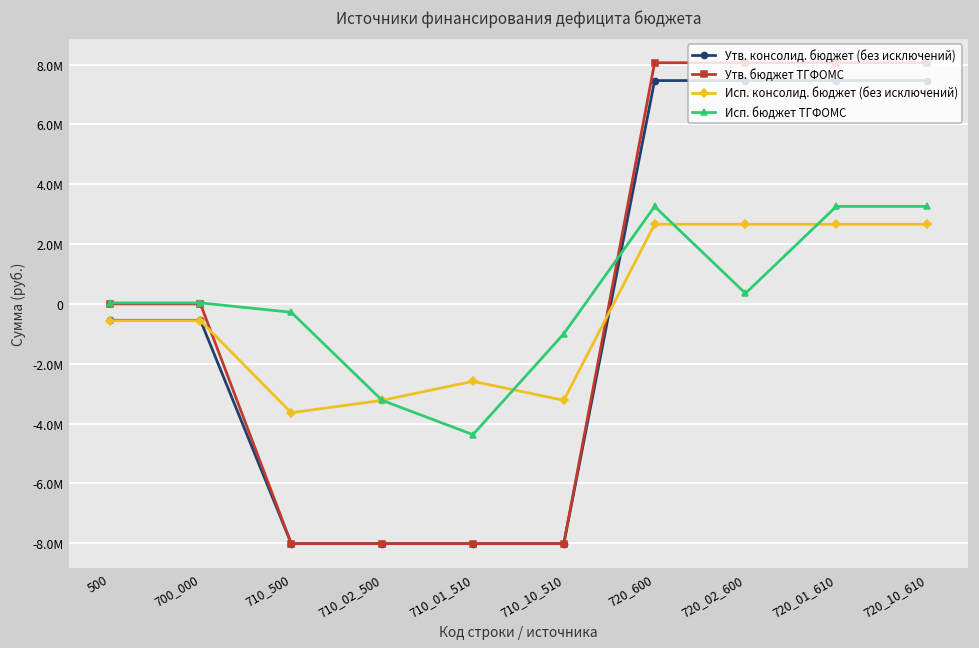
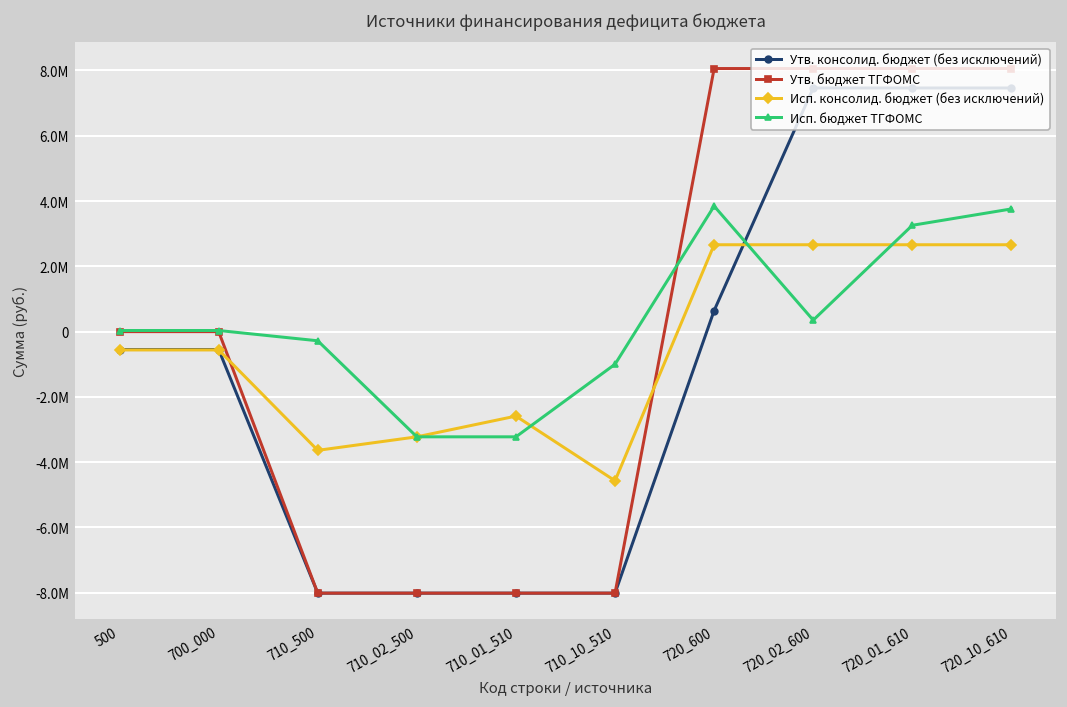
  {
    "Утв. консолид. бюджет (без исключений)": {
-     "720_600": 7500000
+     "720_600": 600000
    },
    "Утв. бюджет ТГФОМС": {
      "720_600": 8100000
    },
    "Исп. консолид. бюджет (без исключений)": {
      "710_500": -3600000,
      "710_01_510": -2600000,
-     "710_10_510": -3200000,
+     "710_10_510": -4600000,
      "720_600": 2700000,
      "720_02_600": 2700000,
      "720_01_610": 2700000,
      "720_10_610": 2700000
    },
    "Исп. бюджет ТГФОМС": {
      "710_500": -300000,
-     "710_01_510": -4400000,
+     "710_01_510": -3200000,
      "710_10_510": -1000000,
-     "720_600": 3300000,
+     "720_600": 3800000,
      "720_02_600": 400000,
      "720_01_610": 3300000,
-     "720_10_610": 3300000
+     "720_10_610": 3800000
    }
  }
